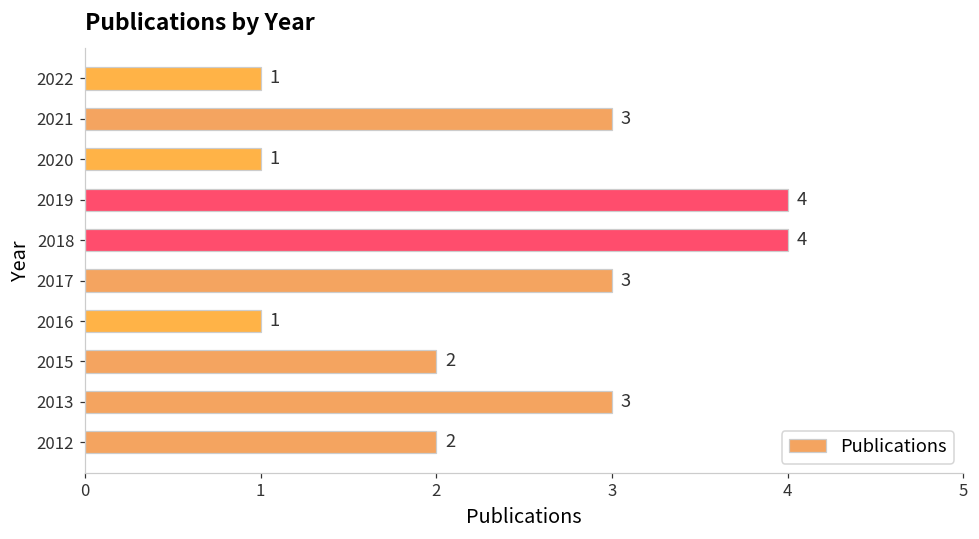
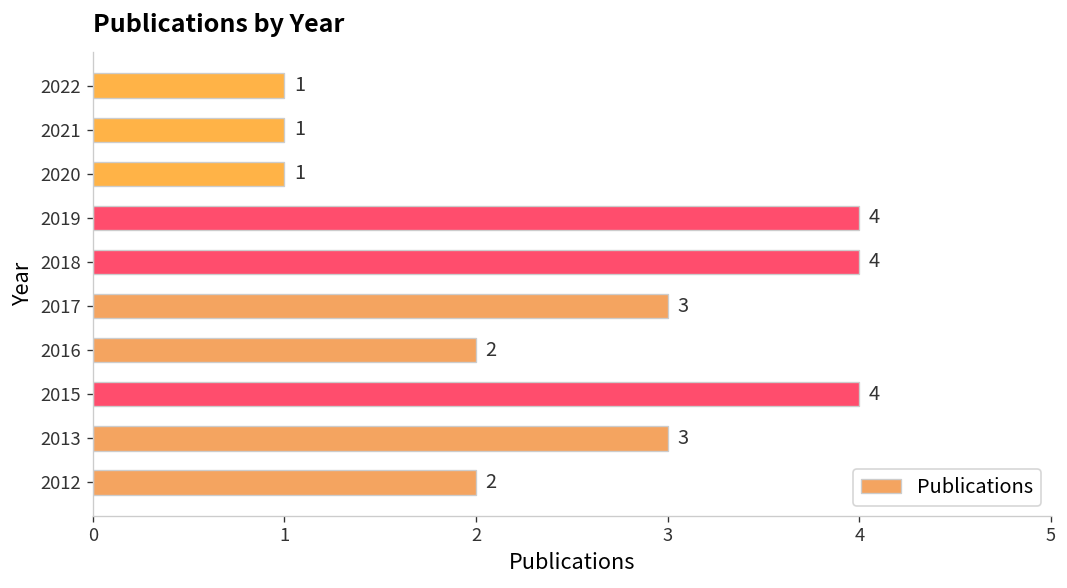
  {
    "2022": 1,
-   "2021": 3,
+   "2021": 1,
    "2020": 1,
    "2019": 4,
    "2018": 4,
    "2017": 3,
-   "2016": 1,
-   "2015": 2,
+   "2016": 2,
+   "2015": 4,
    "2013": 3,
    "2012": 2
  }
